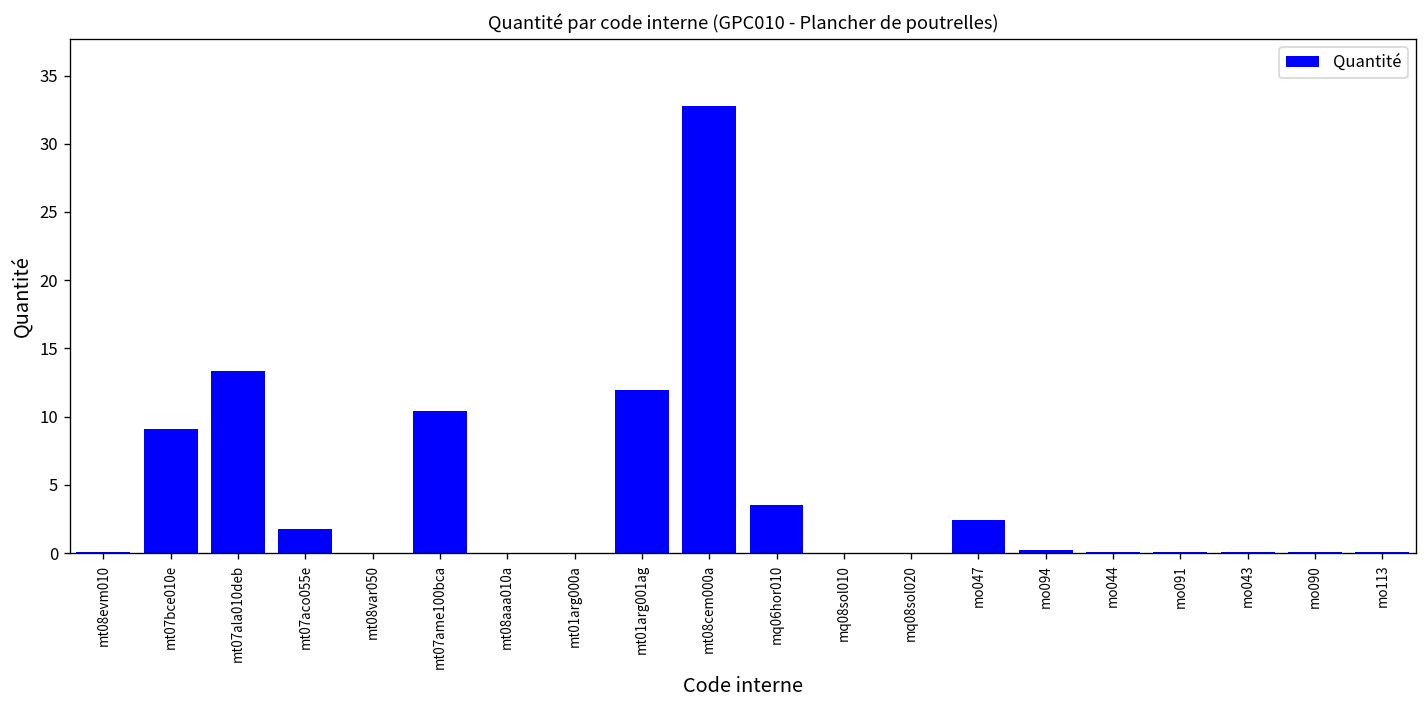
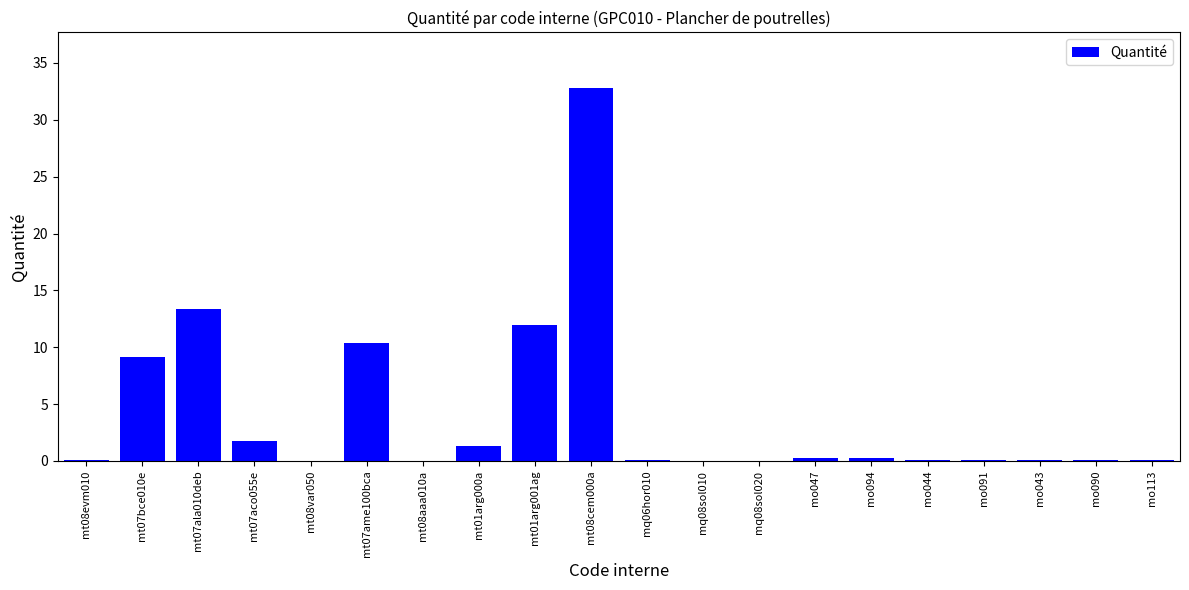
  {
    "mt07bce010e": 9.1,
    "mt07ala010deb": 13.4,
    "mt07aco055e": 1.8,
    "mt07ame100bca": 10.4,
-   "mt01arg000a": 0.0,
+   "mt01arg000a": 1.3,
    "mt01arg001ag": 11.9,
    "mt08cem000a": 32.8,
-   "mq06hor010": 3.6,
-   "mo047": 2.4,
+   "mq06hor010": 0.0,
+   "mo047": 0.2,
    "mo094": 0.2
  }
